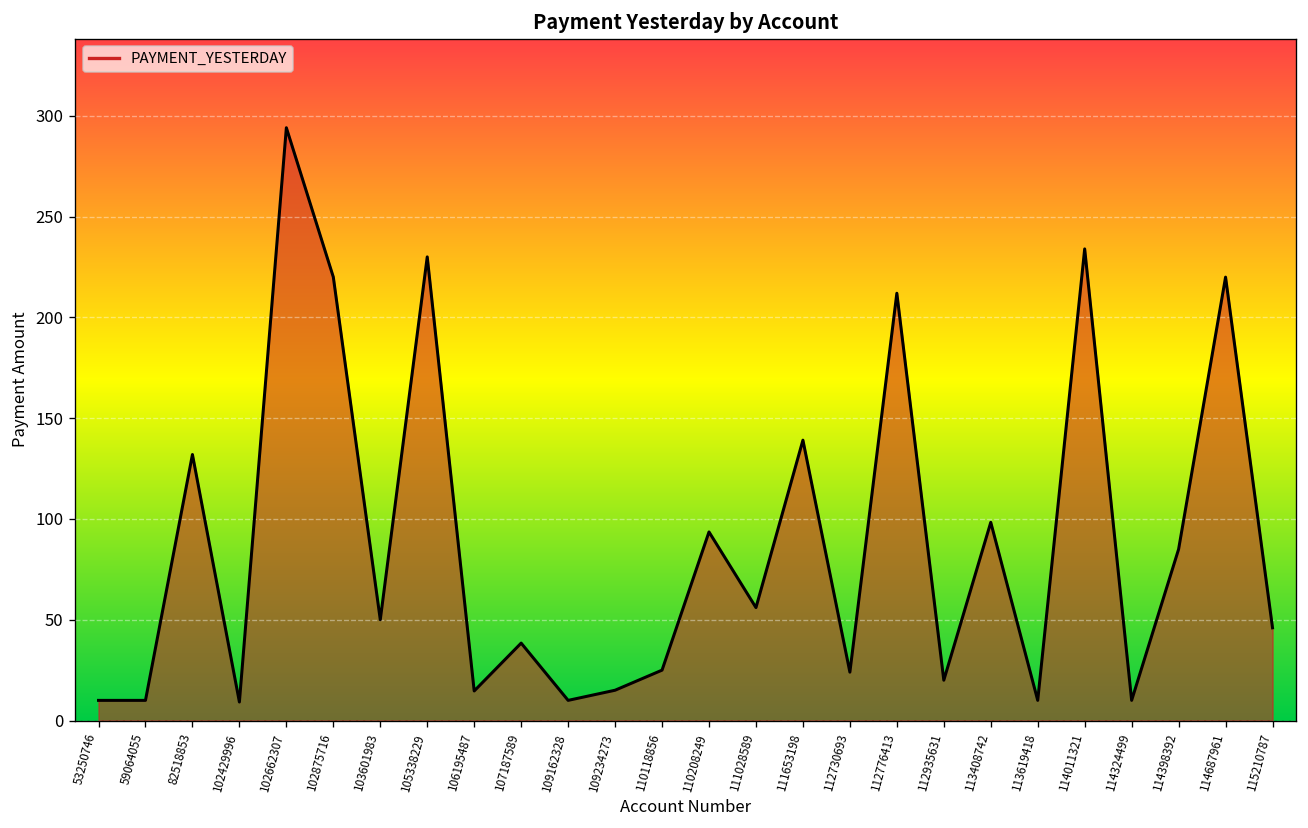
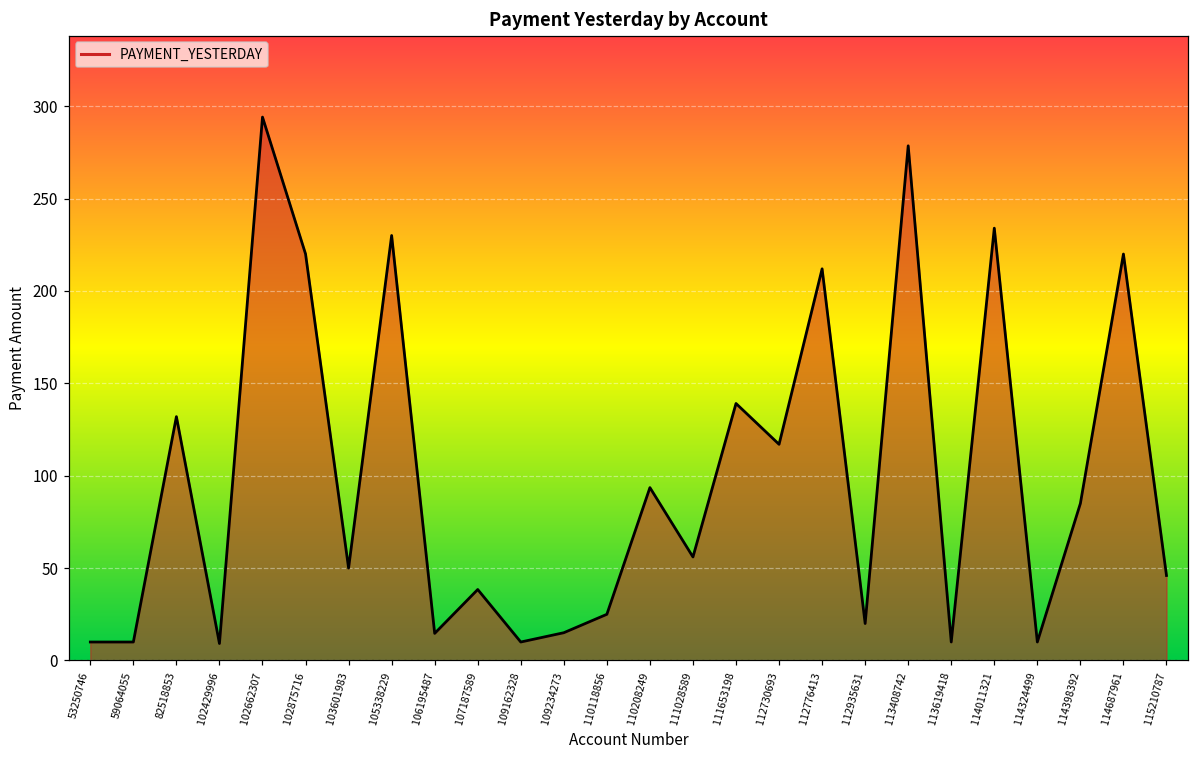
  {
    "53250746": 10,
    "59064055": 10,
    "82518853": 132,
    "102429996": 9,
    "102662307": 294,
    "102875716": 220,
    "103601983": 50,
    "105338229": 230,
    "106195487": 15,
    "107187589": 38,
    "109162328": 10,
    "109234273": 15,
    "110118856": 25,
    "110208249": 94,
    "111028589": 56,
    "111653198": 139,
-   "112730693": 24,
+   "112730693": 117,
    "112776413": 212,
    "112935631": 20,
-   "113408742": 98,
+   "113408742": 279,
    "113619418": 10,
    "114011321": 234,
    "114324499": 10,
    "114398392": 85,
    "114687961": 220,
    "115210787": 46
  }
